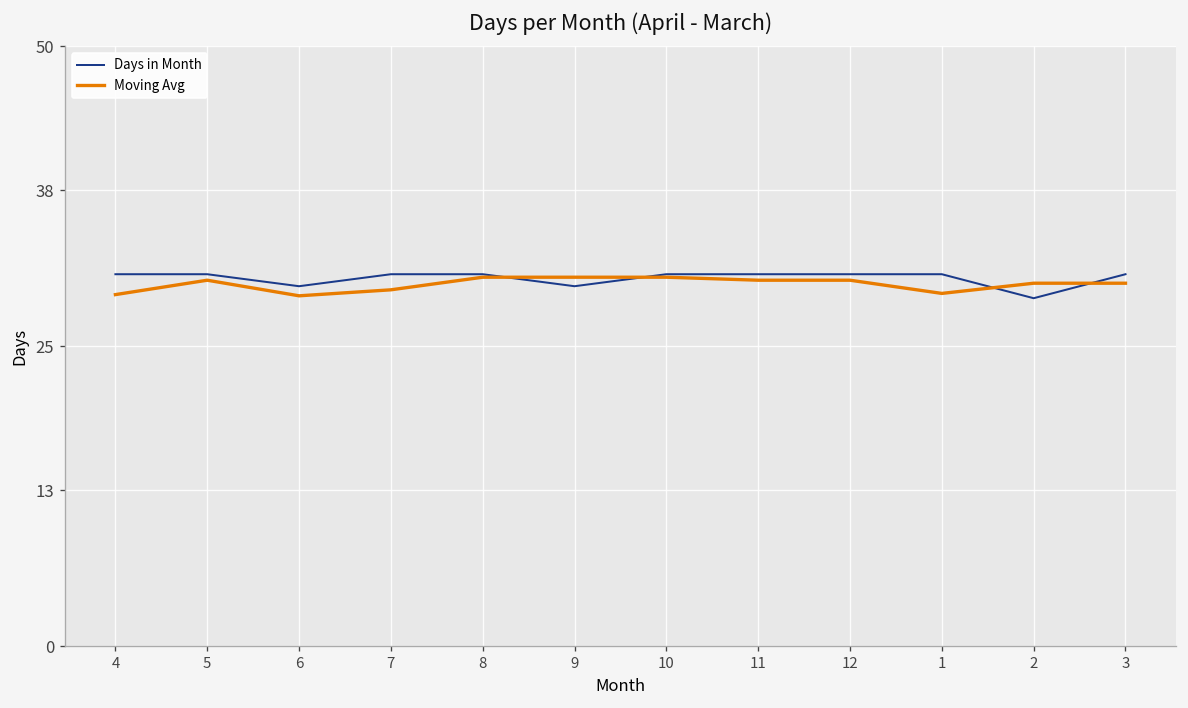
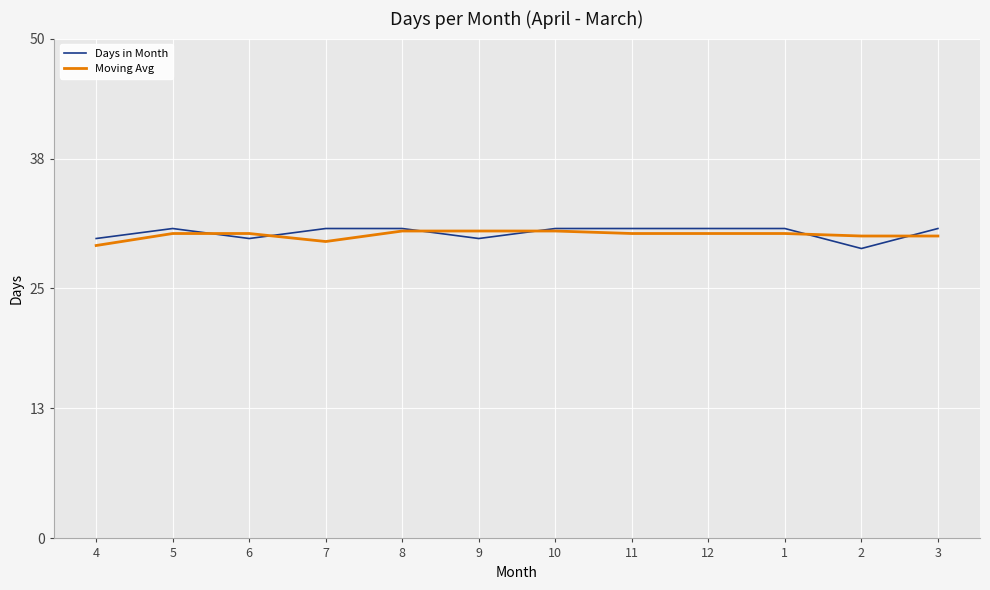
  {
    "Days in Month": {
-     "4": 31,
+     "4": 30,
      "5": 31,
      "6": 30,
      "7": 31,
      "9": 30,
      "11": 31,
      "12": 31,
      "1": 31,
      "2": 29,
      "3": 31
    },
    "Moving Avg": {
      "4": 29,
      "5": 31,
-     "6": 29,
+     "6": 31,
      "7": 30,
      "9": 31,
      "11": 31,
      "12": 31,
-     "1": 29,
+     "1": 31,
      "2": 30,
      "3": 30
    }
  }
